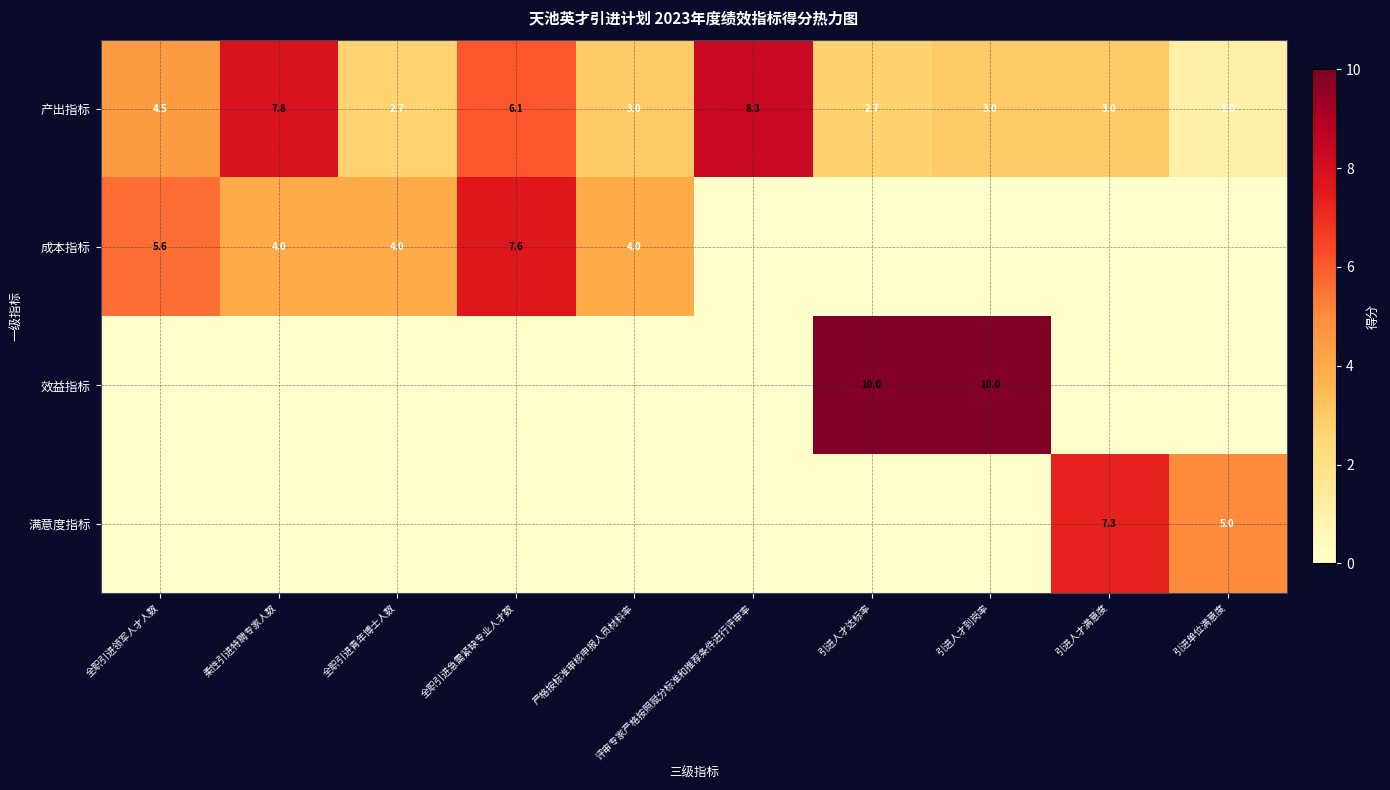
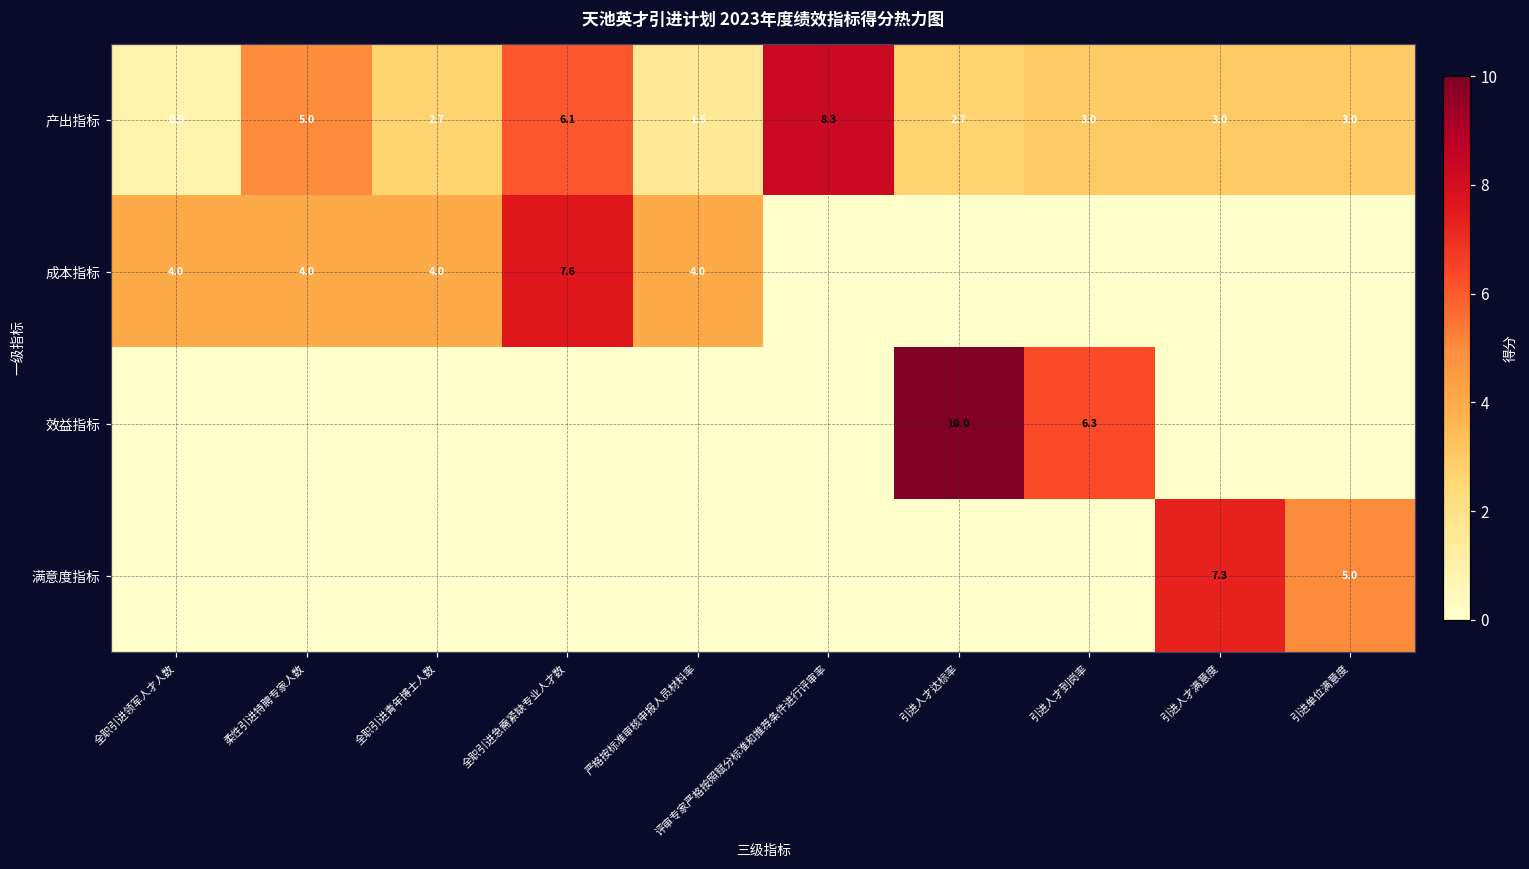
  {
    "产出指标": {
-     "全职引进领军人才人数": 4.5,
-     "柔性引进特聘专家人数": 7.8,
+     "全职引进领军人才人数": 0.9,
+     "柔性引进特聘专家人数": 5.0,
      "全职引进青年博士人数": 2.7,
      "全职引进急需紧缺专业人才数": 6.1,
-     "严格按标准审核申报人员材料率": 3.0,
+     "严格按标准审核申报人员材料率": 1.5,
      "评审专家严格按照赋分标准和推荐条件进行评审率": 8.3,
      "引进人才达标率": 2.7,
      "引进人才到岗率": 3.0,
      "引进人才满意度": 3.0,
-     "引进单位满意度": 1.0
+     "引进单位满意度": 3.0
    },
    "成本指标": {
-     "全职引进领军人才人数": 5.6,
+     "全职引进领军人才人数": 4.0,
      "柔性引进特聘专家人数": 4.0,
      "全职引进青年博士人数": 4.0,
      "全职引进急需紧缺专业人才数": 7.6,
      "严格按标准审核申报人员材料率": 4.0
    },
    "效益指标": {
      "引进人才达标率": 10.0,
-     "引进人才到岗率": 10.0
+     "引进人才到岗率": 6.3
    },
    "满意度指标": {
      "引进人才满意度": 7.3,
      "引进单位满意度": 5.0
    }
  }
